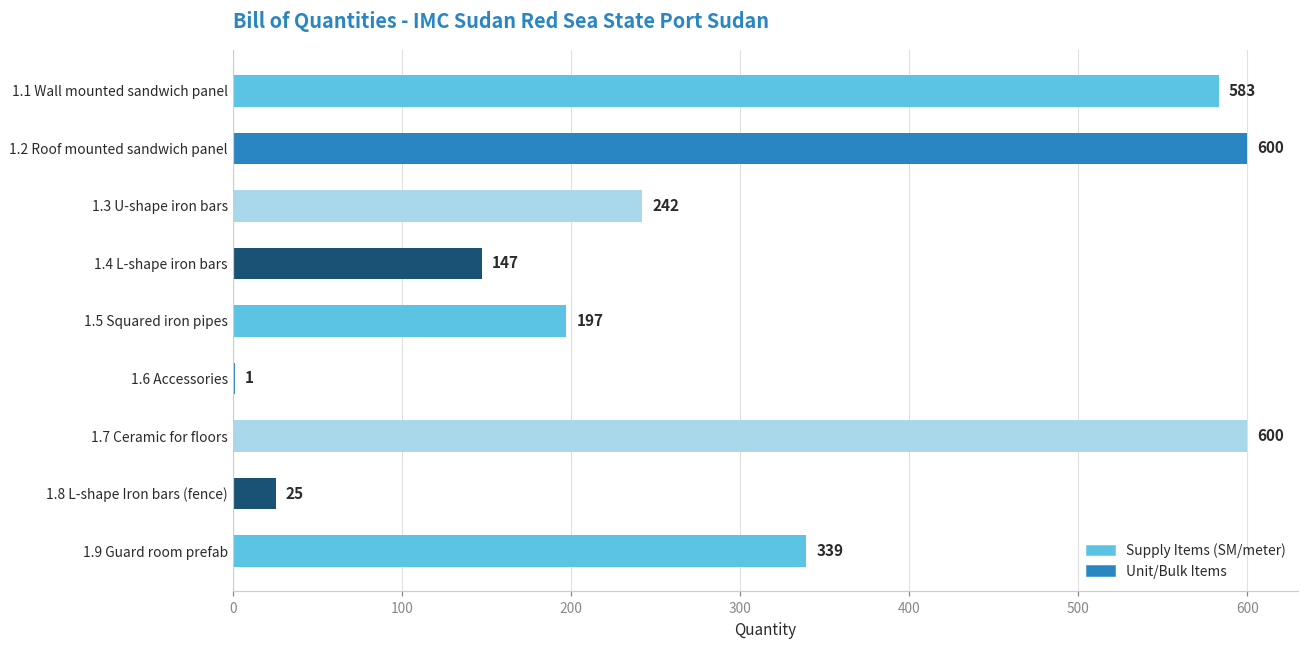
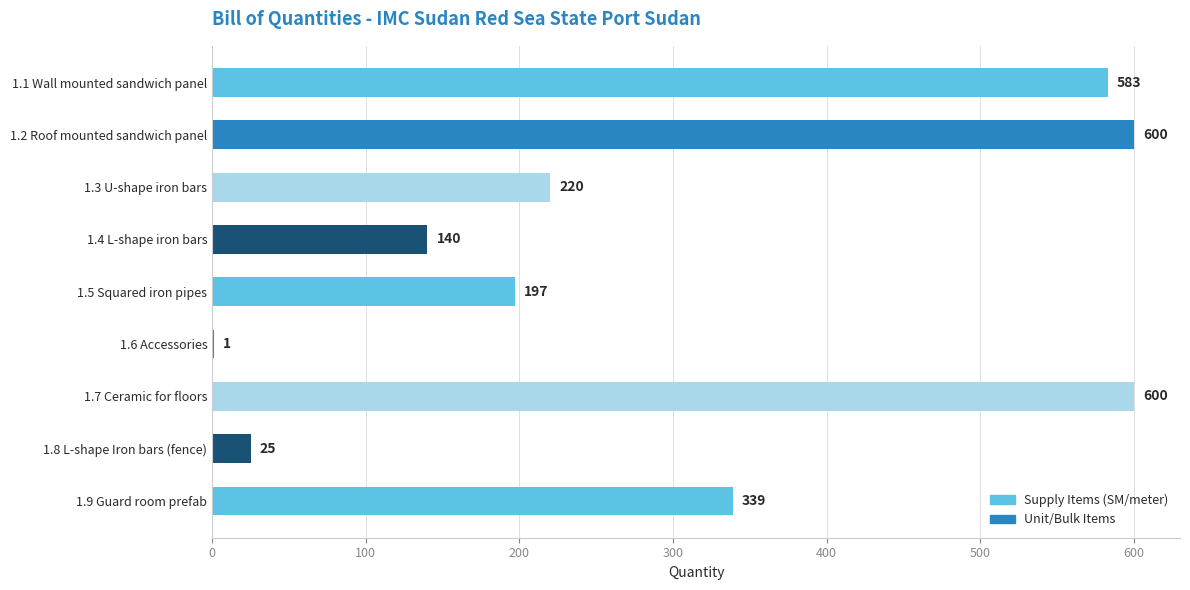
  {
    "1.1 Wall mounted sandwich panel": 583,
    "1.2 Roof mounted sandwich panel": 600,
-   "1.3 U-shape iron bars": 242,
-   "1.4 L-shape iron bars": 147,
+   "1.3 U-shape iron bars": 220,
+   "1.4 L-shape iron bars": 140,
    "1.5 Squared iron pipes": 197,
    "1.6 Accessories": 1,
    "1.7 Ceramic for floors": 600,
    "1.8 L-shape Iron bars (fence)": 25,
    "1.9 Guard room prefab": 339
  }
